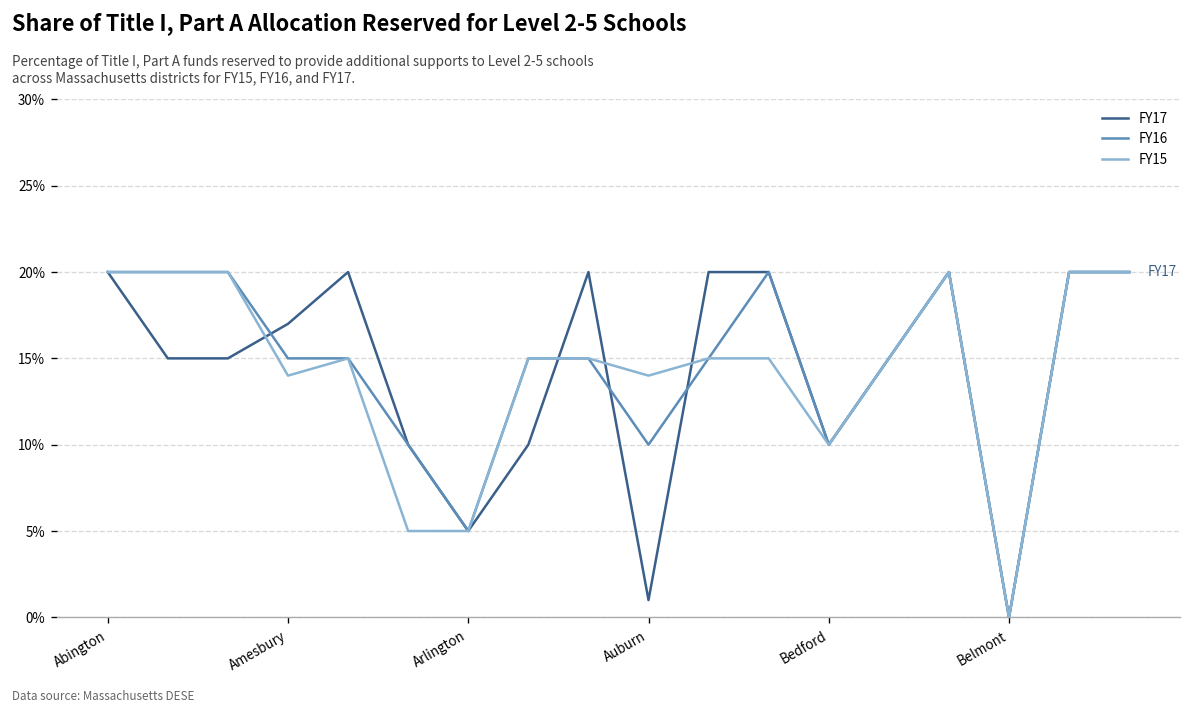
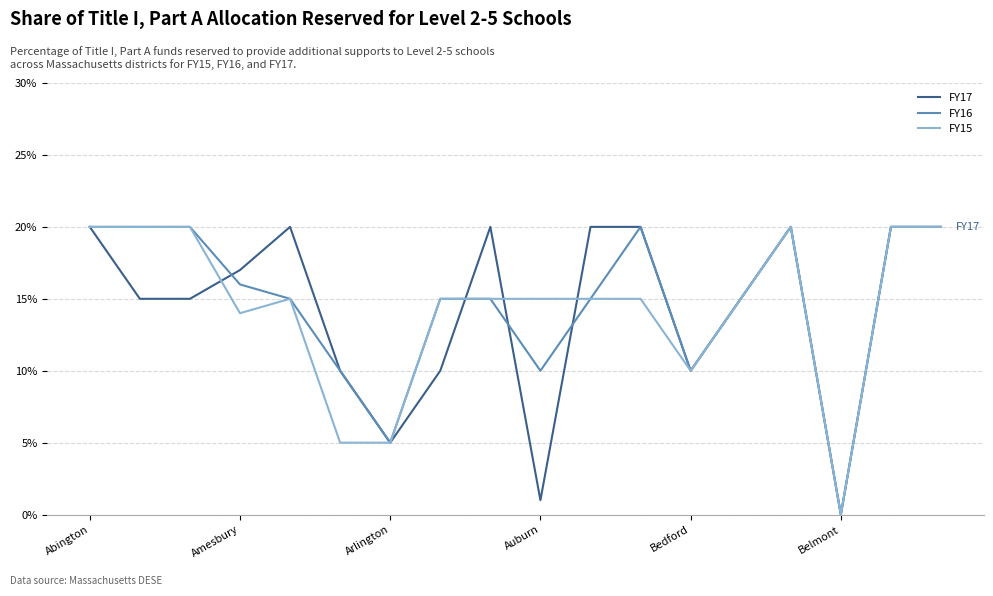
  {
    "FY17": {
      "Amesbury": "17.0%",
      "Auburn": "1.0%"
    },
    "FY16": {
-     "Amesbury": "15.0%",
+     "Amesbury": "16.0%",
      "Auburn": "10.0%"
    },
    "FY15": {
      "Amesbury": "14.0%",
-     "Auburn": "14.0%"
+     "Auburn": "15.0%"
    }
  }
